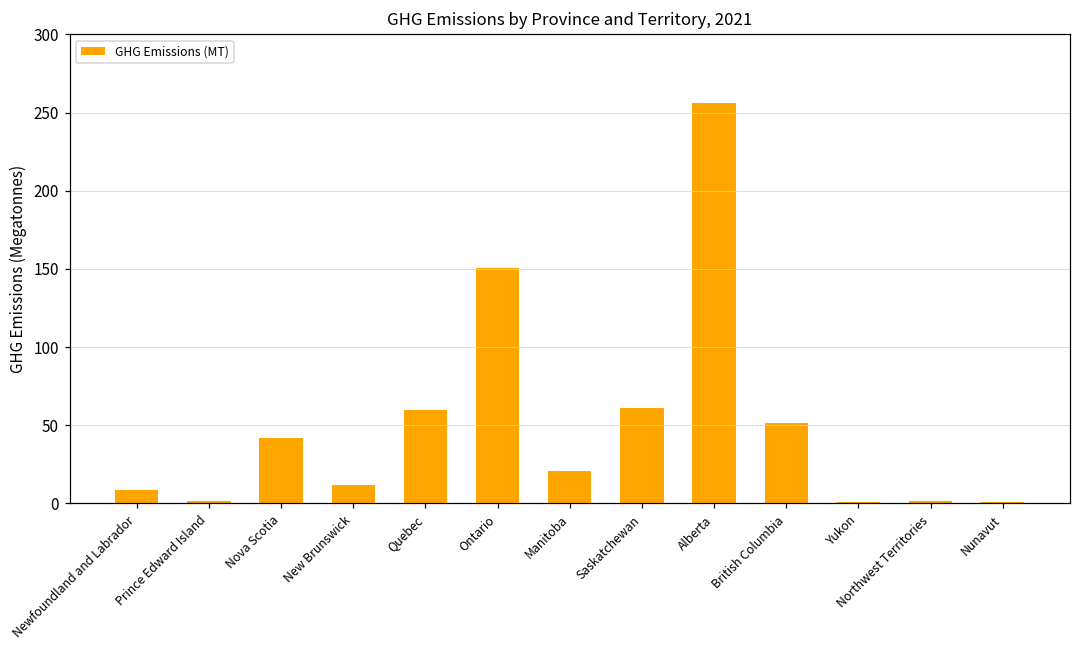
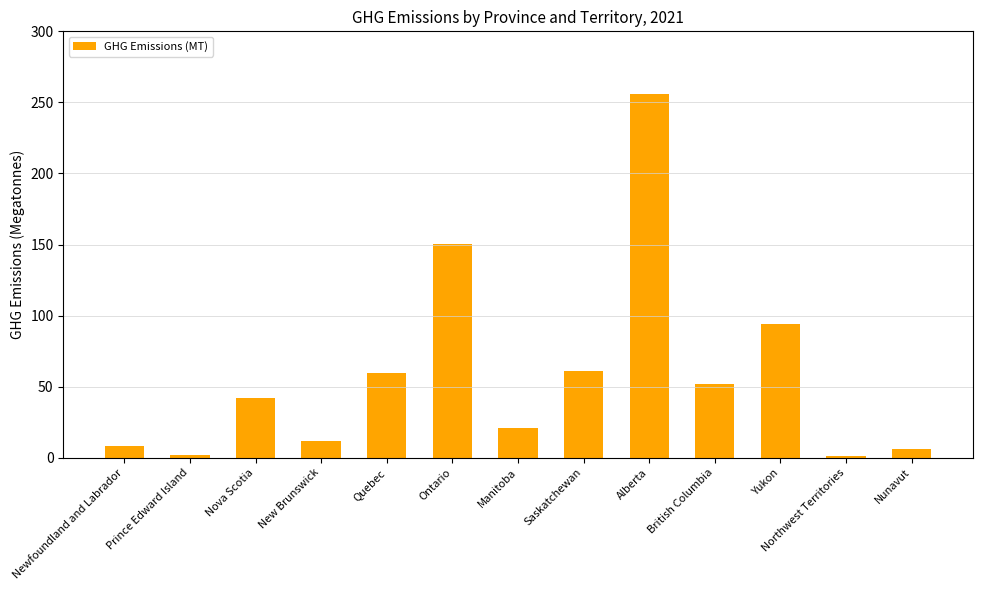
  {
    "Newfoundland and Labrador": 8,
    "Nova Scotia": 42,
    "New Brunswick": 12,
    "Quebec": 60,
    "Ontario": 151,
    "Manitoba": 21,
    "Saskatchewan": 61,
    "Alberta": 256,
    "British Columbia": 52,
-   "Yukon": 1,
-   "Nunavut": 1
+   "Yukon": 94,
+   "Nunavut": 6
  }
